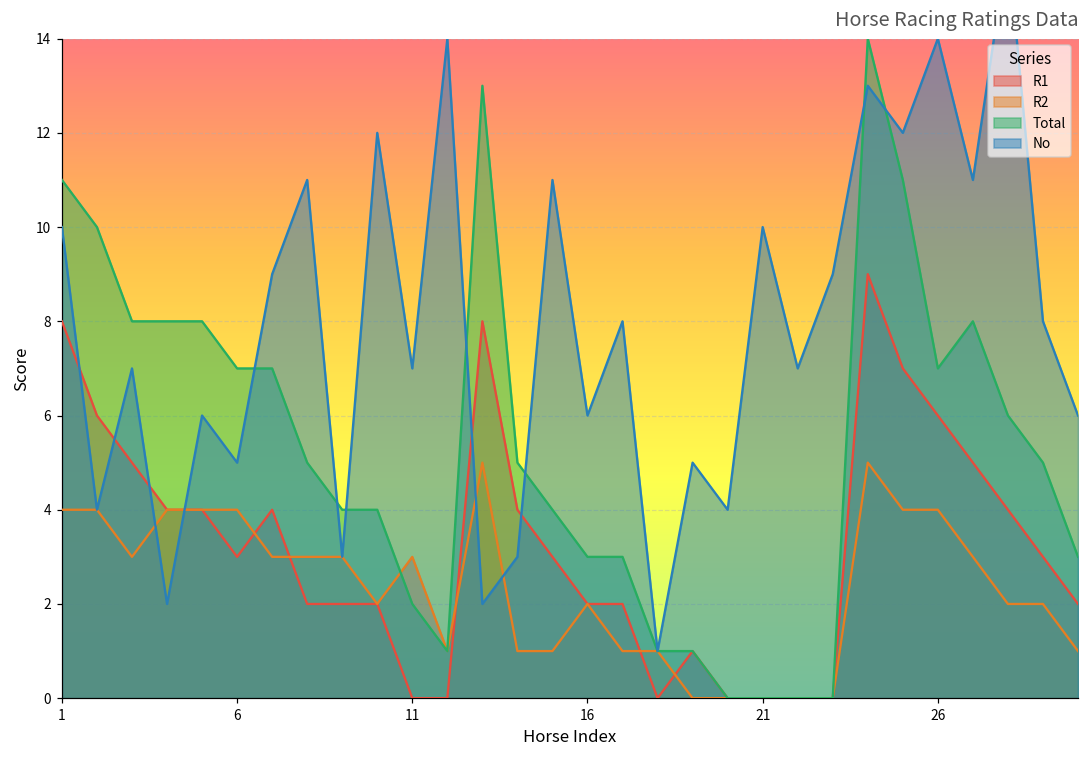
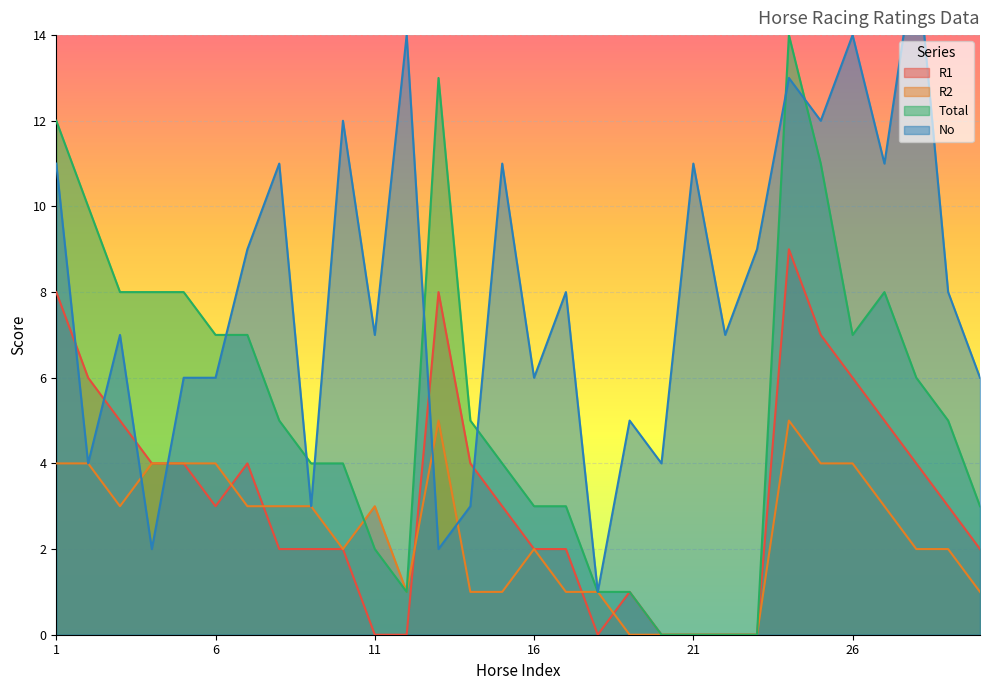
  {
    "Total": {
-     "1": 11,
+     "1": 12,
      "6": 7,
      "11": 2,
      "16": 3,
      "26": 7
    },
    "No": {
-     "1": 10,
-     "6": 5,
+     "1": 11,
+     "6": 6,
      "11": 7,
      "16": 6,
-     "21": 10,
+     "21": 11,
      "26": 14
    }
  }
